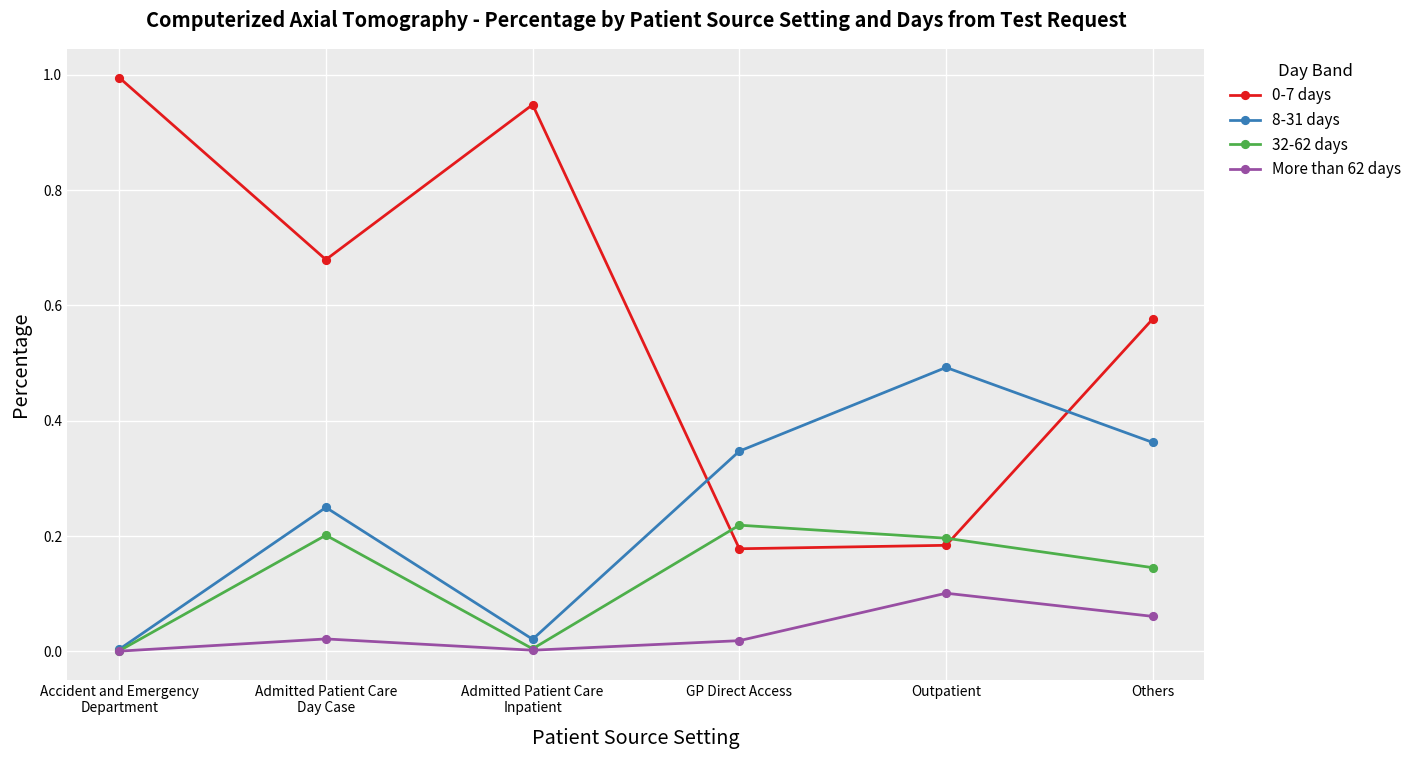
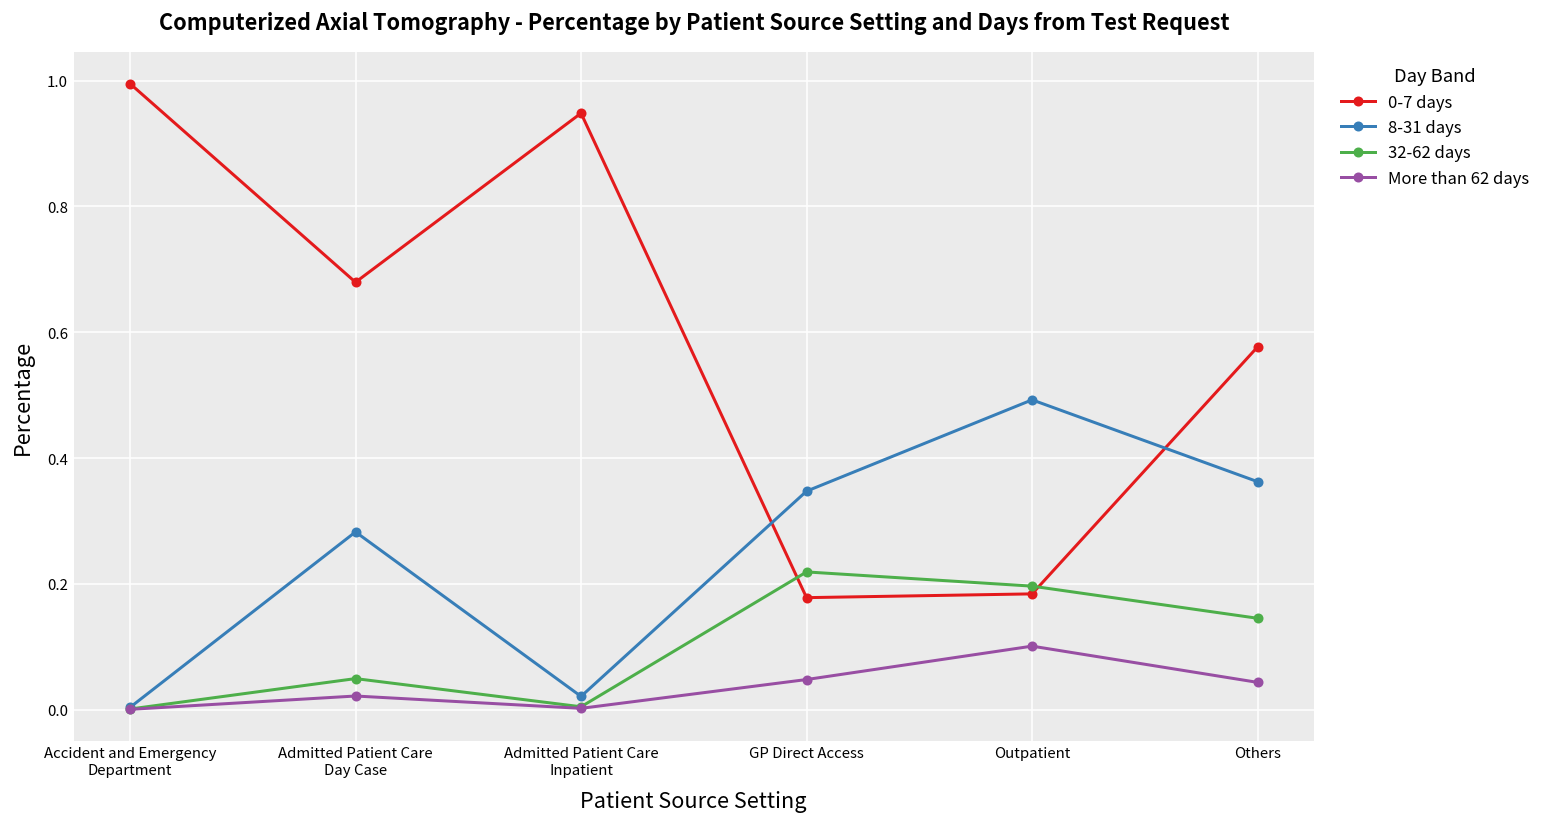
  {
    "0-7 days": {
      "Accident and Emergency Department": 1.00,
      "Admitted Patient Care Day Case": 0.68,
      "Admitted Patient Care Inpatient": 0.95,
      "GP Direct Access": 0.18,
      "Outpatient": 0.18,
      "Others": 0.58
    },
    "8-31 days": {
-     "Admitted Patient Care Day Case": 0.25,
+     "Admitted Patient Care Day Case": 0.28,
      "Admitted Patient Care Inpatient": 0.02,
      "GP Direct Access": 0.35,
      "Outpatient": 0.49,
      "Others": 0.36
    },
    "32-62 days": {
-     "Admitted Patient Care Day Case": 0.20,
+     "Admitted Patient Care Day Case": 0.05,
      "GP Direct Access": 0.22,
      "Outpatient": 0.20,
      "Others": 0.15
    },
    "More than 62 days": {
      "Admitted Patient Care Day Case": 0.02,
-     "GP Direct Access": 0.02,
+     "GP Direct Access": 0.05,
      "Outpatient": 0.10,
-     "Others": 0.06
+     "Others": 0.04
    }
  }
